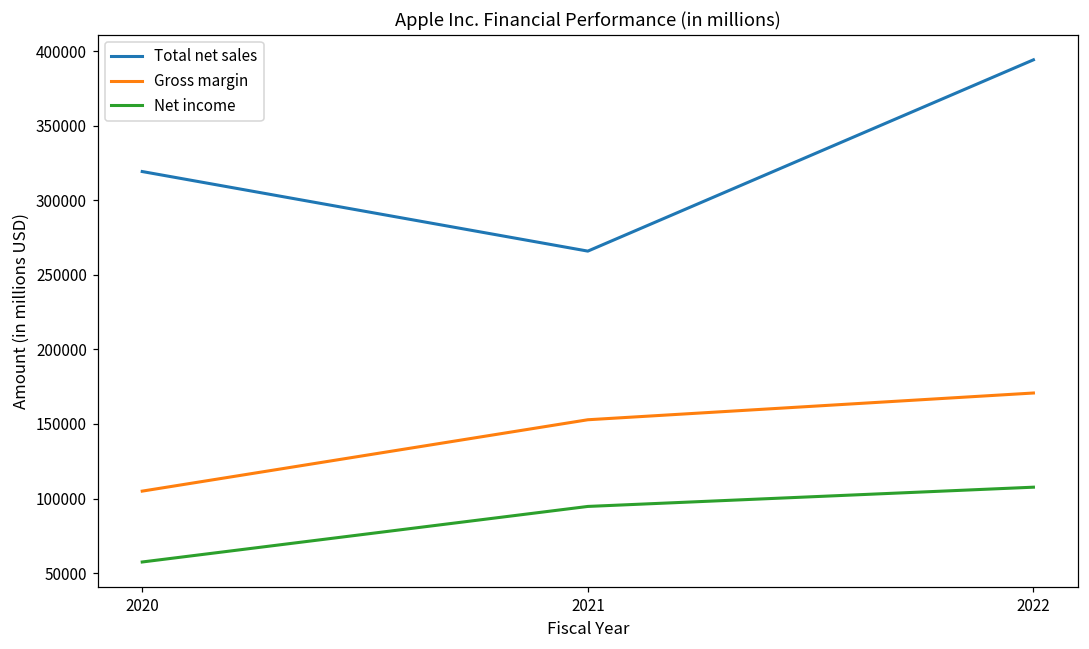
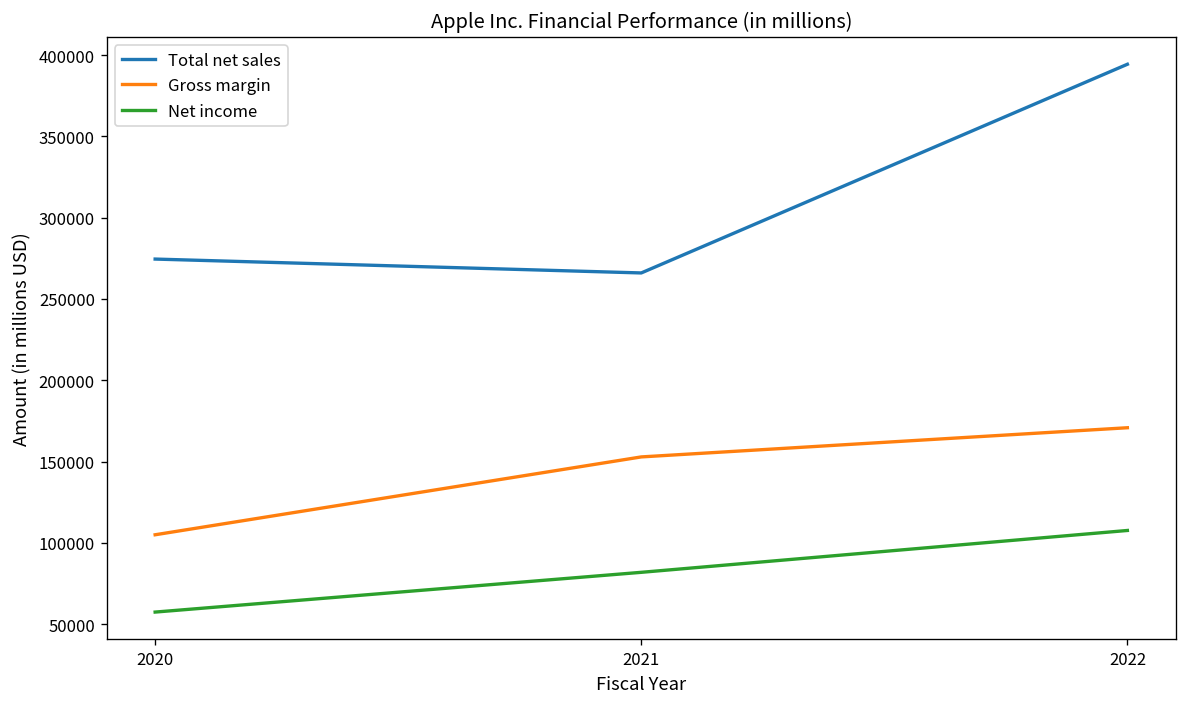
  {
    "Total net sales": {
-     "2020": 319000,
+     "2020": 275000,
      "2021": 266000,
      "2022": 394000
    },
    "Gross margin": {
      "2020": 105000,
      "2021": 153000,
      "2022": 171000
    },
    "Net income": {
      "2020": 57000,
-     "2021": 95000,
+     "2021": 82000,
      "2022": 108000
    }
  }
